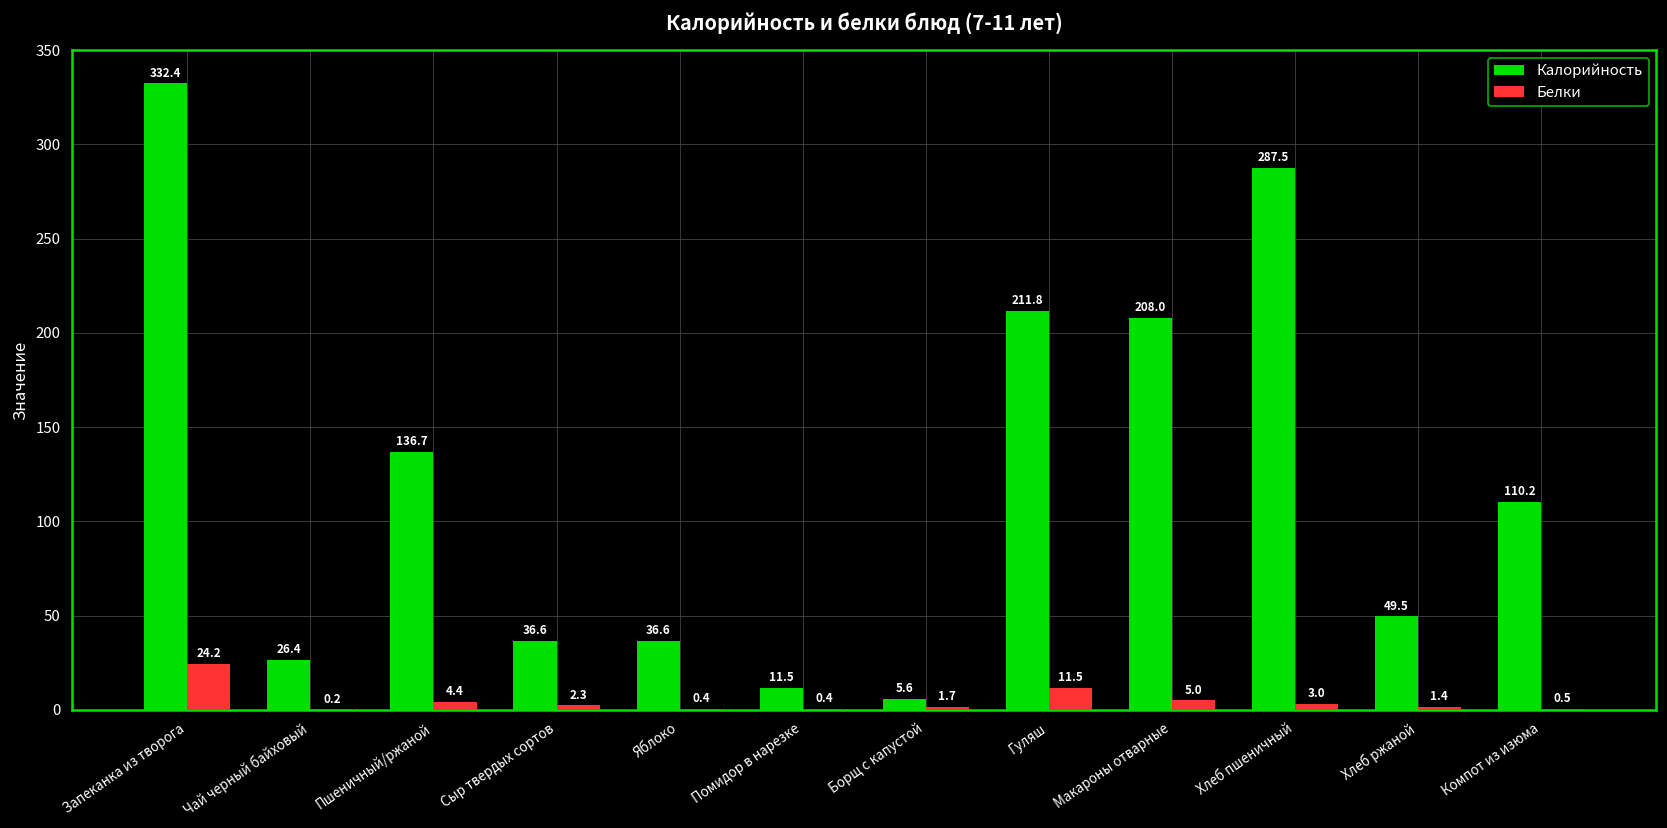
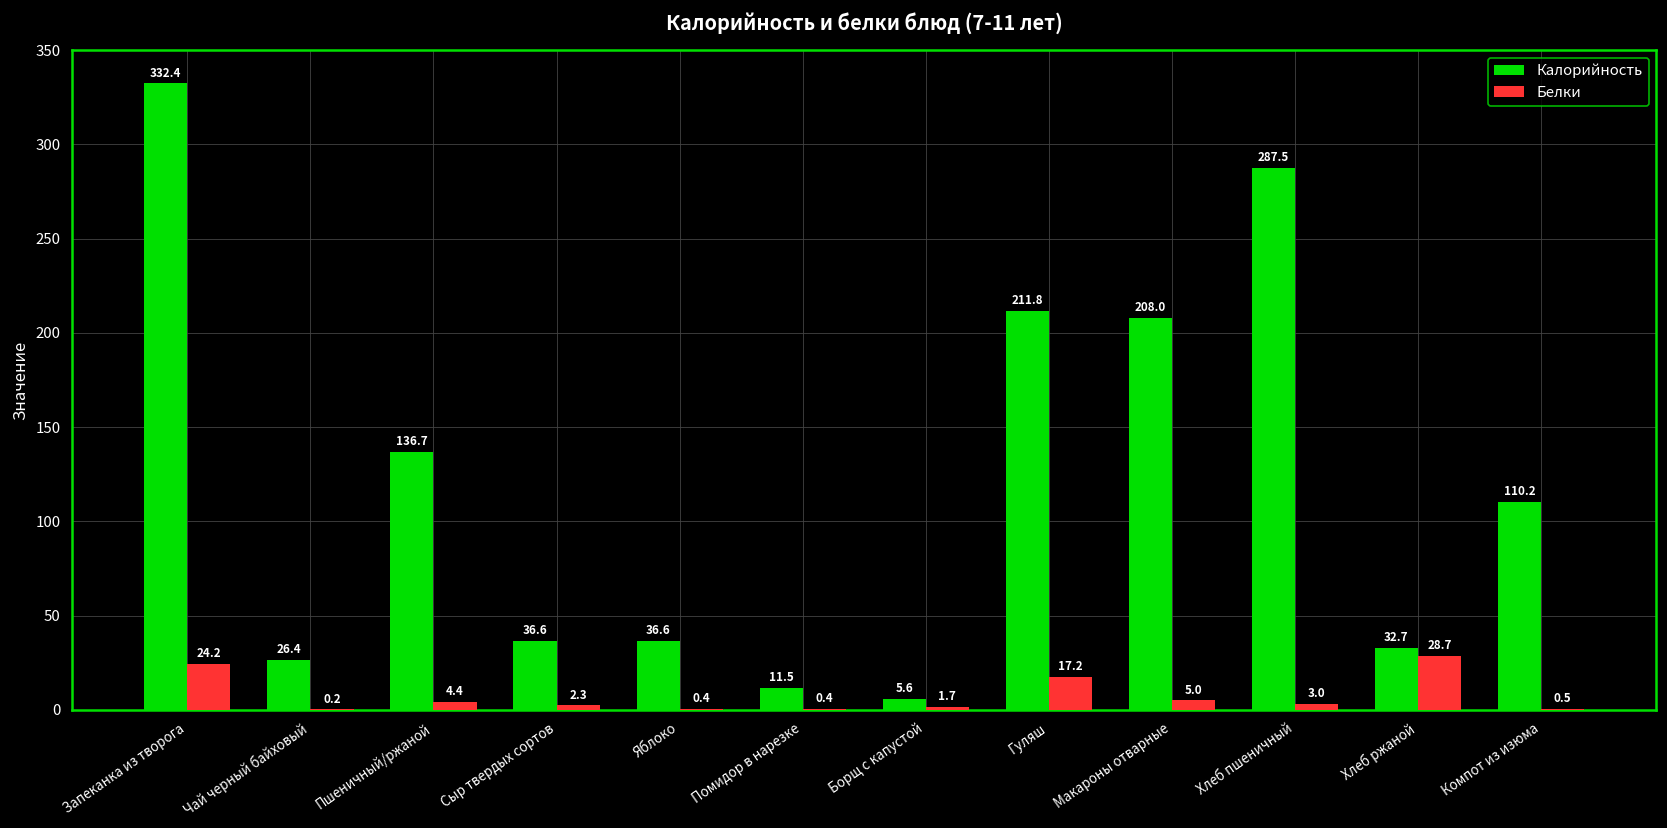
  {
    "Калорийность": {
      "Запеканка из творога": 332.4,
      "Чай черный байховый": 26.4,
      "Пшеничный/ржаной": 136.7,
      "Сыр твердых сортов": 36.6,
      "Яблоко": 36.6,
      "Помидор в нарезке": 11.5,
      "Борщ с капустой": 5.6,
      "Гуляш": 211.8,
      "Макароны отварные": 208.0,
      "Хлеб пшеничный": 287.5,
-     "Хлеб ржаной": 49.5,
+     "Хлеб ржаной": 32.7,
      "Компот из изюма": 110.2
    },
    "Белки": {
      "Запеканка из творога": 24.2,
      "Чай черный байховый": 0.2,
      "Пшеничный/ржаной": 4.4,
      "Сыр твердых сортов": 2.3,
      "Яблоко": 0.4,
      "Помидор в нарезке": 0.4,
      "Борщ с капустой": 1.7,
-     "Гуляш": 11.5,
+     "Гуляш": 17.2,
      "Макароны отварные": 5.0,
      "Хлеб пшеничный": 3.0,
-     "Хлеб ржаной": 1.4,
+     "Хлеб ржаной": 28.7,
      "Компот из изюма": 0.5
    }
  }
